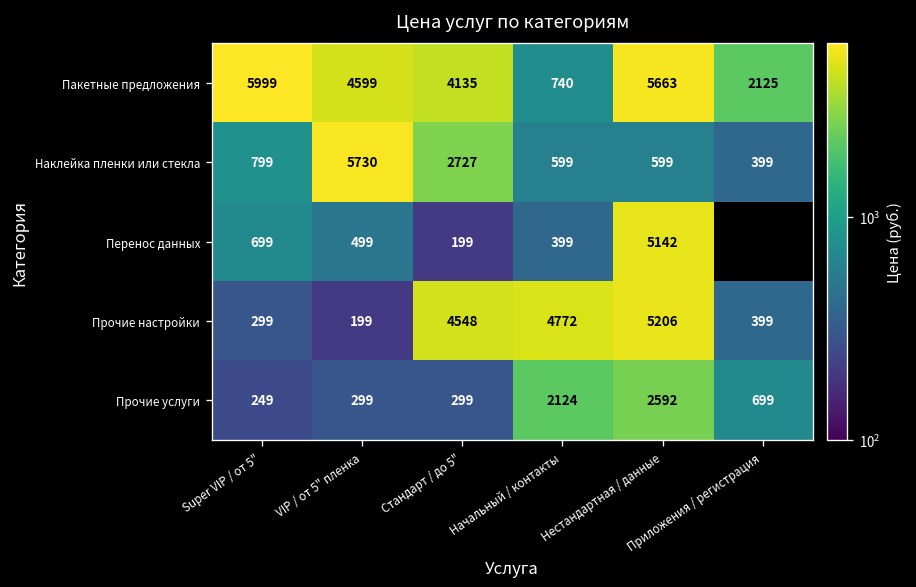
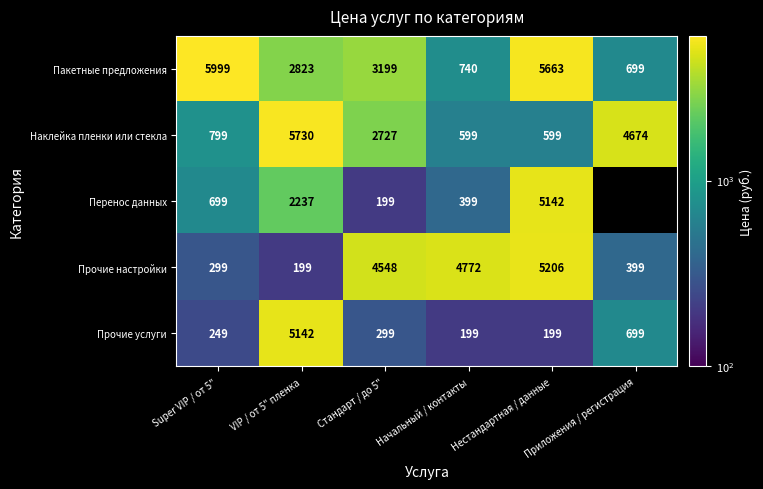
  {
    "Пакетные предложения": {
      "Super VIP / от 5\"": 5999,
-     "VIP / от 5\" пленка": 4599,
-     "Стандарт / до 5\"": 4135,
+     "VIP / от 5\" пленка": 2823,
+     "Стандарт / до 5\"": 3199,
      "Начальный / контакты": 740,
      "Нестандартная / данные": 5663,
-     "Приложения / регистрация": 2125
+     "Приложения / регистрация": 699
    },
    "Наклейка пленки или стекла": {
      "Super VIP / от 5\"": 799,
      "VIP / от 5\" пленка": 5730,
      "Стандарт / до 5\"": 2727,
      "Начальный / контакты": 599,
      "Нестандартная / данные": 599,
-     "Приложения / регистрация": 399
+     "Приложения / регистрация": 4674
    },
    "Перенос данных": {
      "Super VIP / от 5\"": 699,
-     "VIP / от 5\" пленка": 499,
+     "VIP / от 5\" пленка": 2237,
      "Стандарт / до 5\"": 199,
      "Начальный / контакты": 399,
      "Нестандартная / данные": 5142
    },
    "Прочие настройки": {
      "Super VIP / от 5\"": 299,
      "VIP / от 5\" пленка": 199,
      "Стандарт / до 5\"": 4548,
      "Начальный / контакты": 4772,
      "Нестандартная / данные": 5206,
      "Приложения / регистрация": 399
    },
    "Прочие услуги": {
      "Super VIP / от 5\"": 249,
-     "VIP / от 5\" пленка": 299,
+     "VIP / от 5\" пленка": 5142,
      "Стандарт / до 5\"": 299,
-     "Начальный / контакты": 2124,
-     "Нестандартная / данные": 2592,
+     "Начальный / контакты": 199,
+     "Нестандартная / данные": 199,
      "Приложения / регистрация": 699
    }
  }
